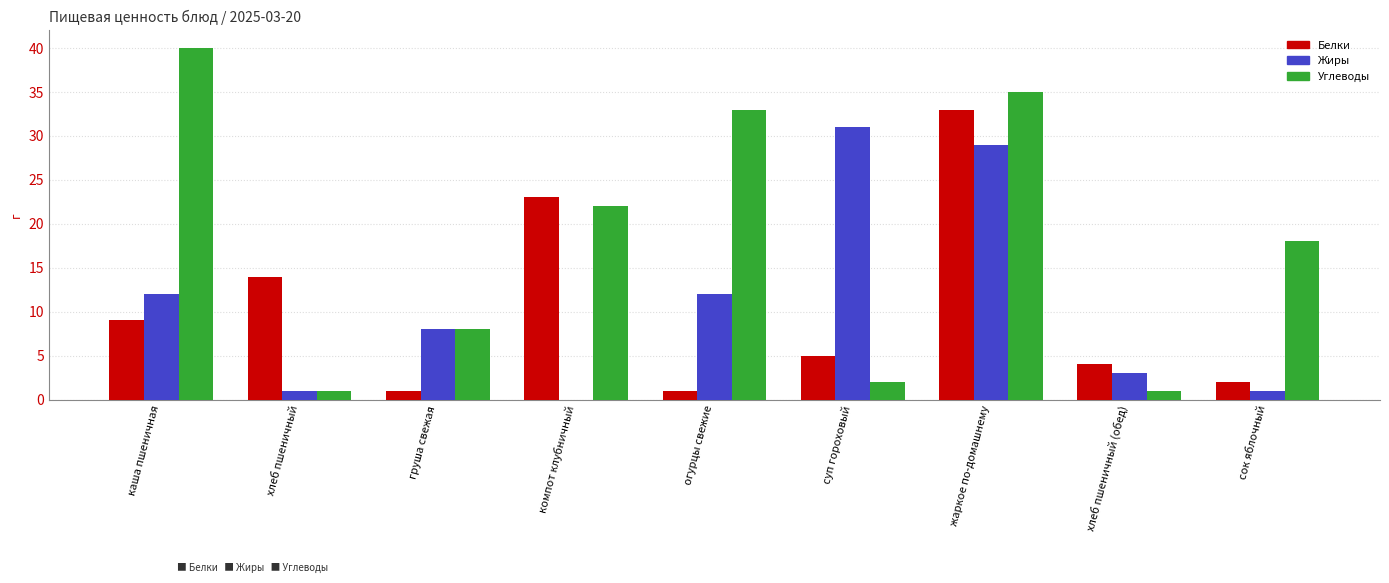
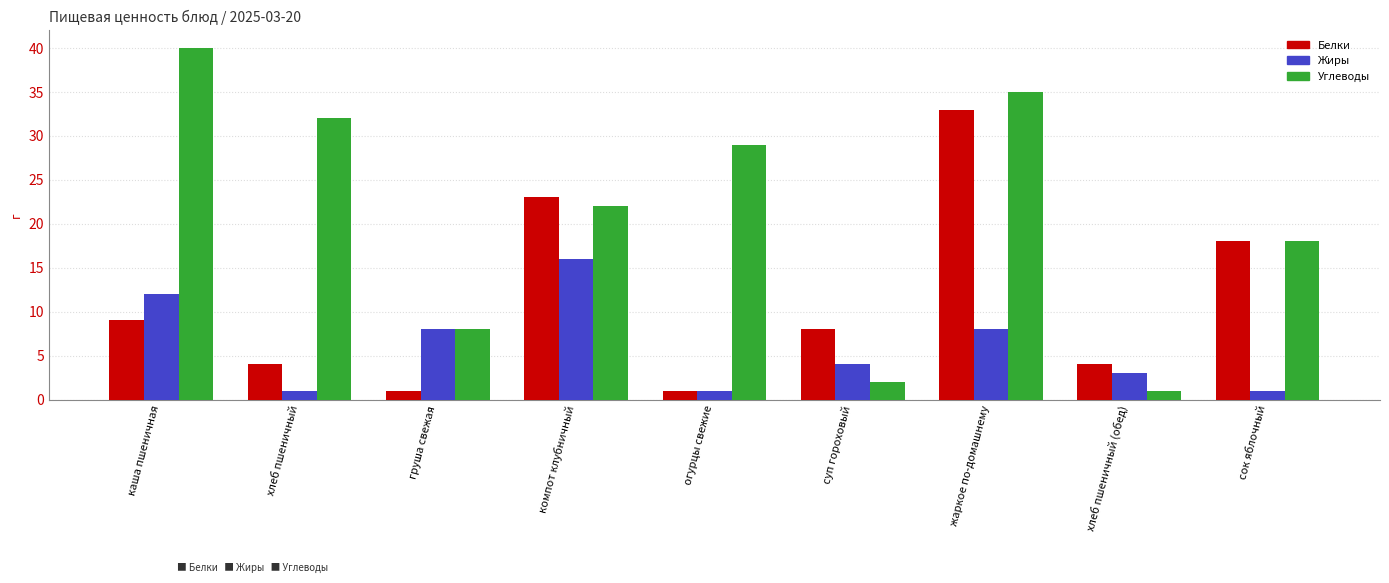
  {
    "Белки": {
      "каша пшеничная": 9,
-     "хлеб пшеничный": 14,
+     "хлеб пшеничный": 4,
      "груша свежая": 1,
      "компот клубничный": 23,
      "огурцы свежие": 1,
-     "суп гороховый": 5,
+     "суп гороховый": 8,
      "жаркое по-домашнему": 33,
      "хлеб пшеничный (обед)": 4,
-     "сок яблочный": 2
+     "сок яблочный": 18
    },
    "Жиры": {
      "каша пшеничная": 12,
      "хлеб пшеничный": 1,
      "груша свежая": 8,
-     "компот клубничный": 0,
-     "огурцы свежие": 12,
-     "суп гороховый": 31,
-     "жаркое по-домашнему": 29,
+     "компот клубничный": 16,
+     "огурцы свежие": 1,
+     "суп гороховый": 4,
+     "жаркое по-домашнему": 8,
      "хлеб пшеничный (обед)": 3,
      "сок яблочный": 1
    },
    "Углеводы": {
      "каша пшеничная": 40,
-     "хлеб пшеничный": 1,
+     "хлеб пшеничный": 32,
      "груша свежая": 8,
      "компот клубничный": 22,
-     "огурцы свежие": 33,
+     "огурцы свежие": 29,
      "суп гороховый": 2,
      "жаркое по-домашнему": 35,
      "хлеб пшеничный (обед)": 1,
      "сок яблочный": 18
    }
  }
